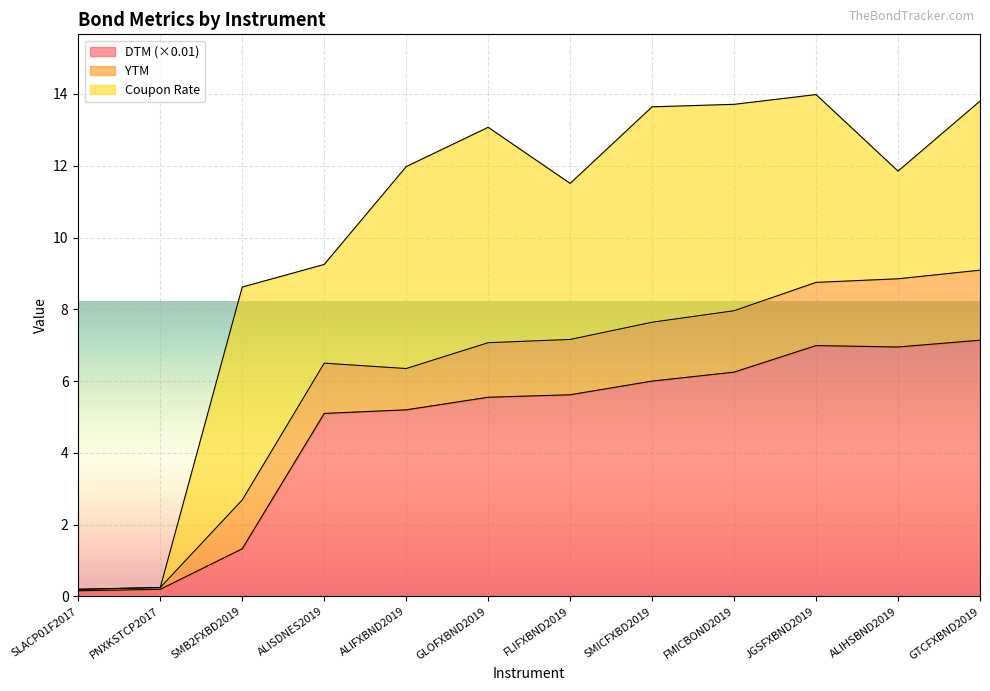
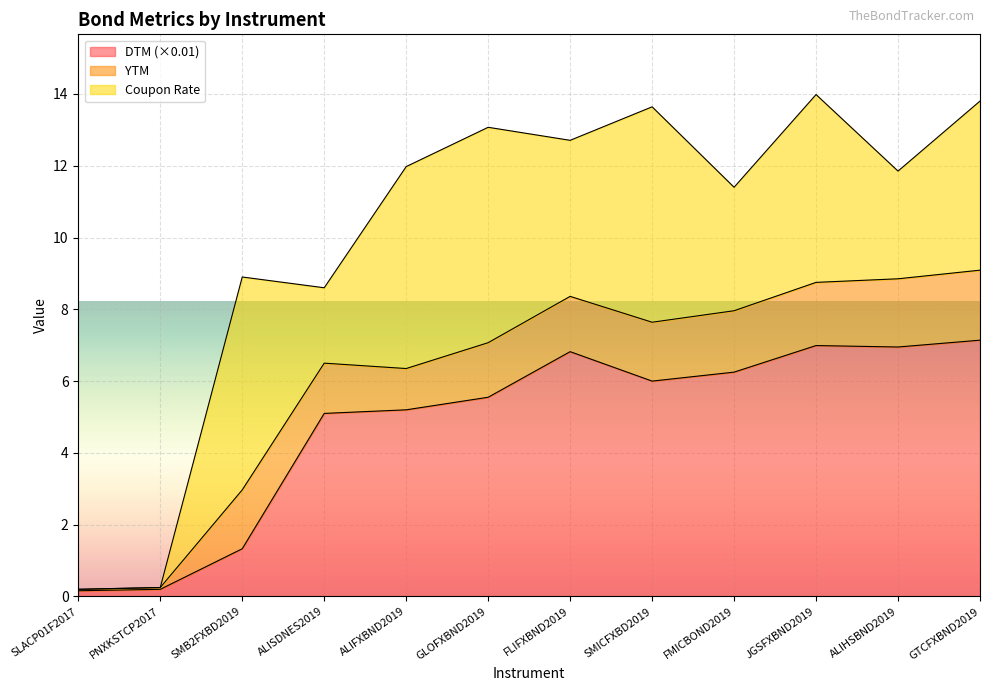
  {
    "DTM (×0.01)": {
      "SMB2FXBD2019": 1.3,
      "ALISDNES2019": 5.1,
      "ALIFXBND2019": 5.2,
      "GLOFXBND2019": 5.6,
-     "FLIFXBND2019": 5.6,
+     "FLIFXBND2019": 6.8,
      "SMICFXBD2019": 6.0,
      "FMICBOND2019": 6.3,
      "JGSFXBND2019": 7.0,
      "ALIHSBND2019": 7.0,
      "GTCFXBND2019": 7.1
    },
    "YTM": {
-     "SMB2FXBD2019": 1.4,
+     "SMB2FXBD2019": 1.6,
      "ALISDNES2019": 1.4,
      "ALIFXBND2019": 1.1,
      "GLOFXBND2019": 1.5,
      "FLIFXBND2019": 1.5,
      "SMICFXBD2019": 1.6,
      "FMICBOND2019": 1.7,
      "JGSFXBND2019": 1.8,
      "ALIHSBND2019": 1.9,
      "GTCFXBND2019": 2.0
    },
    "Coupon Rate": {
      "SMB2FXBD2019": 5.9,
-     "ALISDNES2019": 2.8,
+     "ALISDNES2019": 2.1,
      "ALIFXBND2019": 5.6,
      "GLOFXBND2019": 6.0,
      "FLIFXBND2019": 4.3,
      "SMICFXBD2019": 6.0,
-     "FMICBOND2019": 5.8,
+     "FMICBOND2019": 3.4,
      "JGSFXBND2019": 5.2,
      "ALIHSBND2019": 3.0,
      "GTCFXBND2019": 4.7
    }
  }
